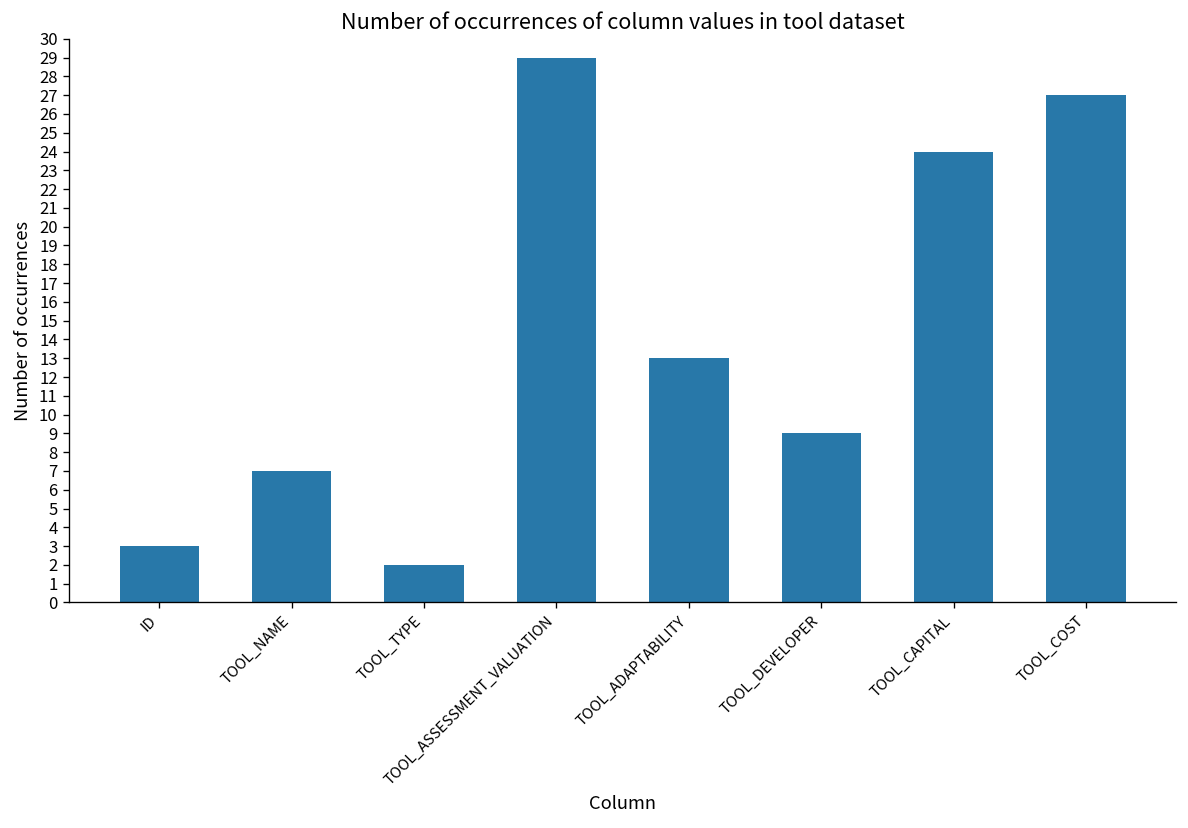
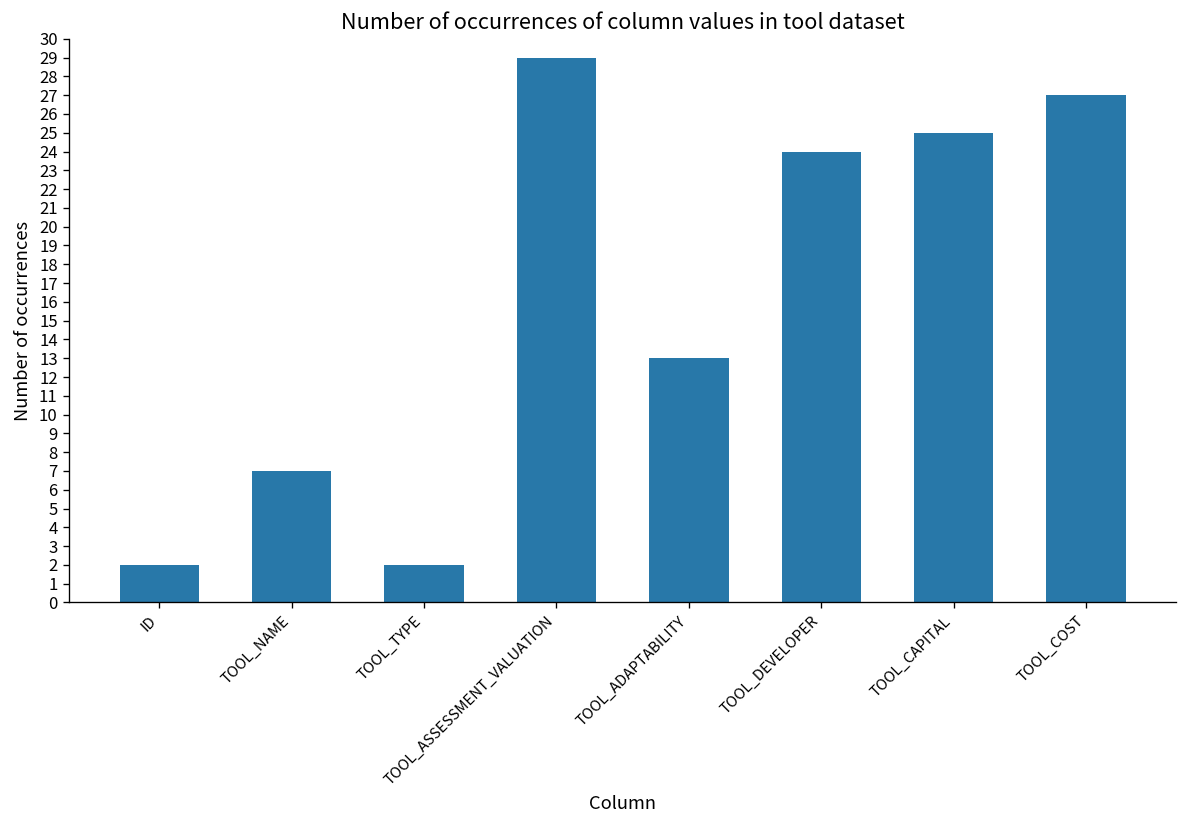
  {
-   "ID": 3,
+   "ID": 2,
    "TOOL_NAME": 7,
    "TOOL_TYPE": 2,
    "TOOL_ASSESSMENT_VALUATION": 29,
    "TOOL_ADAPTABILITY": 13,
-   "TOOL_DEVELOPER": 9,
-   "TOOL_CAPITAL": 24,
+   "TOOL_DEVELOPER": 24,
+   "TOOL_CAPITAL": 25,
    "TOOL_COST": 27
  }
